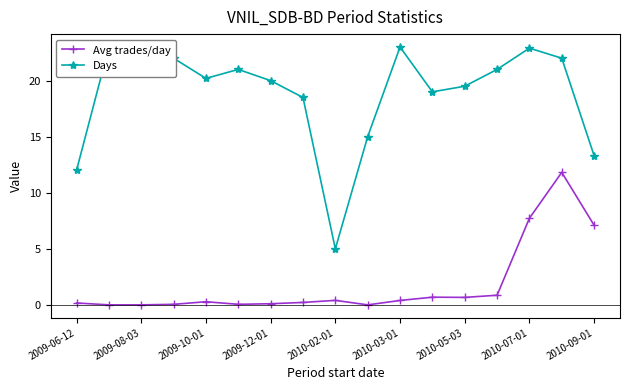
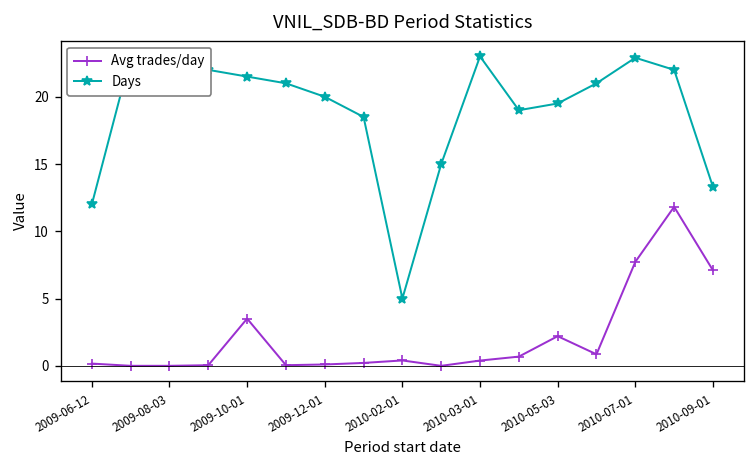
  {
    "Avg trades/day": {
      "2009-06-12": 0.2,
      "2009-08-03": 0.0,
-     "2009-10-01": 0.3,
+     "2009-10-01": 3.5,
      "2009-12-01": 0.1,
      "2010-02-01": 0.4,
      "2010-03-01": 0.4,
-     "2010-05-03": 0.7,
+     "2010-05-03": 2.2,
      "2010-07-01": 7.7,
      "2010-09-01": 7.1
    },
    "Days": {
      "2009-06-12": 12.0,
-     "2009-10-01": 20.2,
+     "2009-10-01": 21.5,
      "2009-12-01": 20.0,
      "2010-02-01": 5.0,
      "2010-03-01": 23.0,
      "2010-05-03": 19.5,
      "2010-07-01": 22.9,
      "2010-09-01": 13.3
    }
  }
